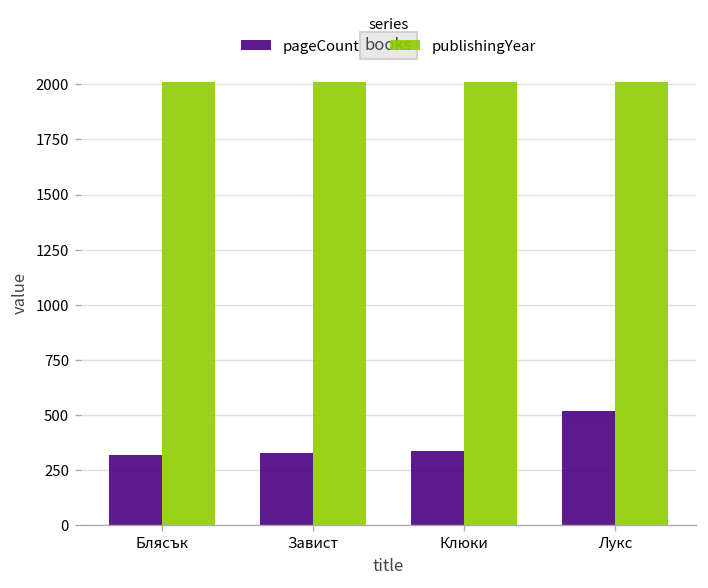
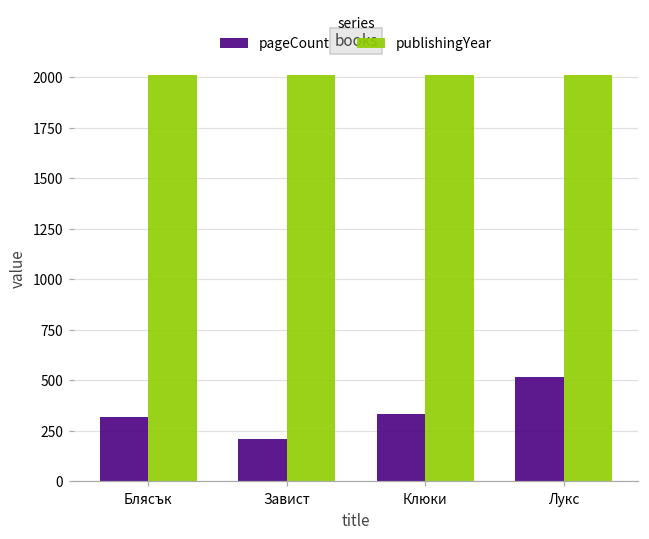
  {
    "pageCount": {
      "Блясък": 320,
-     "Завист": 330,
+     "Завист": 210,
      "Клюки": 340,
      "Лукс": 520
    },
    "publishingYear": {
      "Блясък": 2010,
      "Завист": 2010,
      "Клюки": 2010,
      "Лукс": 2010
    }
  }
